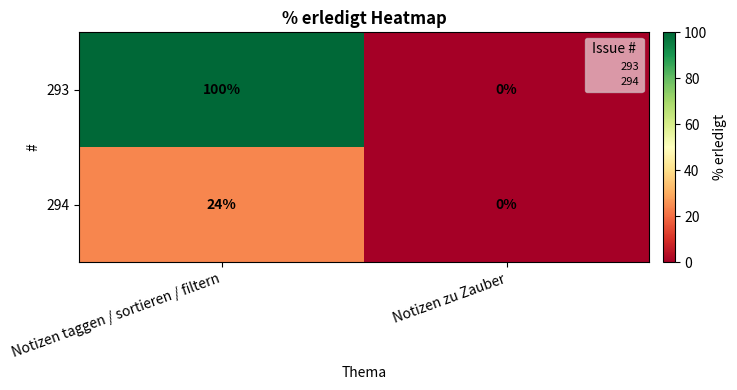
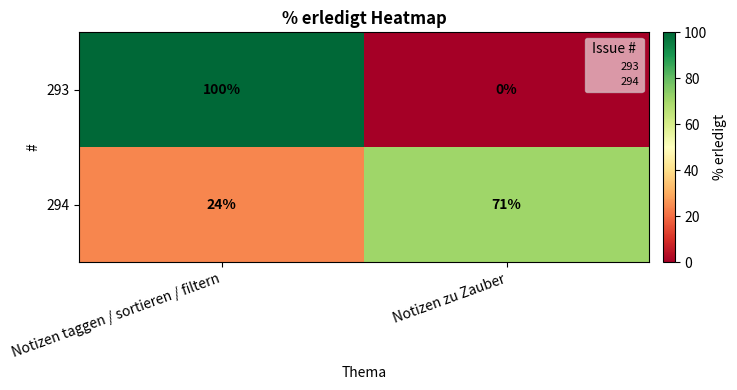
  {
    "293": {
      "Notizen taggen / sortieren / filtern": "100%",
      "Notizen zu Zauber": "0%"
    },
    "294": {
      "Notizen taggen / sortieren / filtern": "24%",
-     "Notizen zu Zauber": "0%"
+     "Notizen zu Zauber": "71%"
    }
  }
